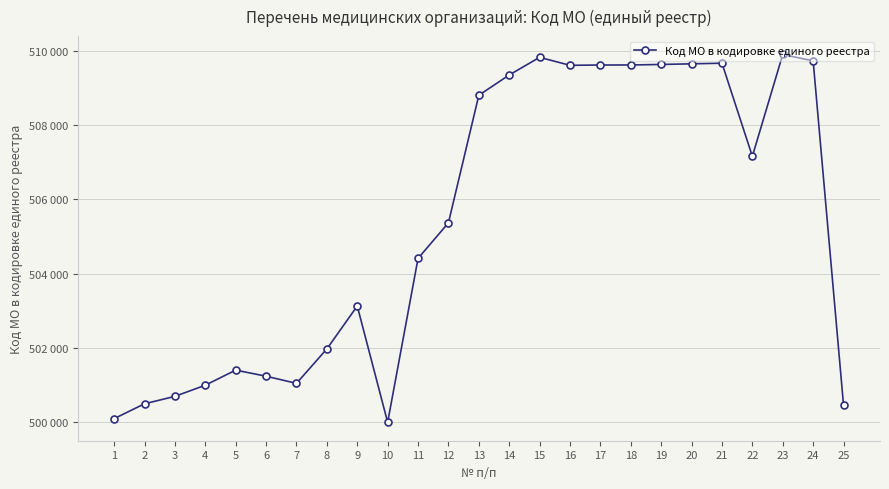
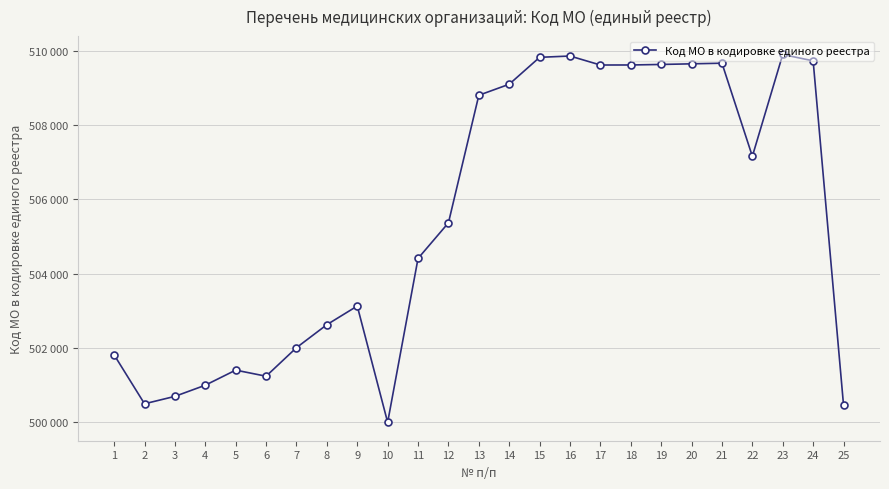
  {
-   "1": 500100,
+   "1": 501800,
    "2": 500500,
    "3": 500700,
    "4": 501000,
    "5": 501400,
    "6": 501200,
-   "7": 501100,
-   "8": 502000,
+   "7": 502000,
+   "8": 502600,
    "9": 503100,
    "10": 500000,
    "11": 504400,
    "12": 505400,
    "13": 508800,
-   "14": 509400,
+   "14": 509100,
    "15": 509800,
-   "16": 509600,
+   "16": 509900,
    "17": 509600,
    "18": 509600,
    "19": 509600,
    "20": 509700,
    "21": 509700,
    "22": 507200,
    "24": 509700,
    "25": 500500
  }
